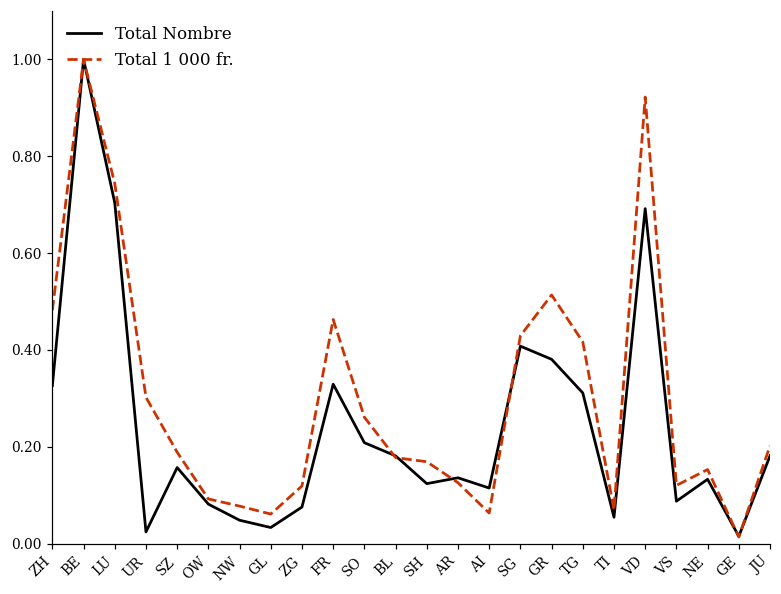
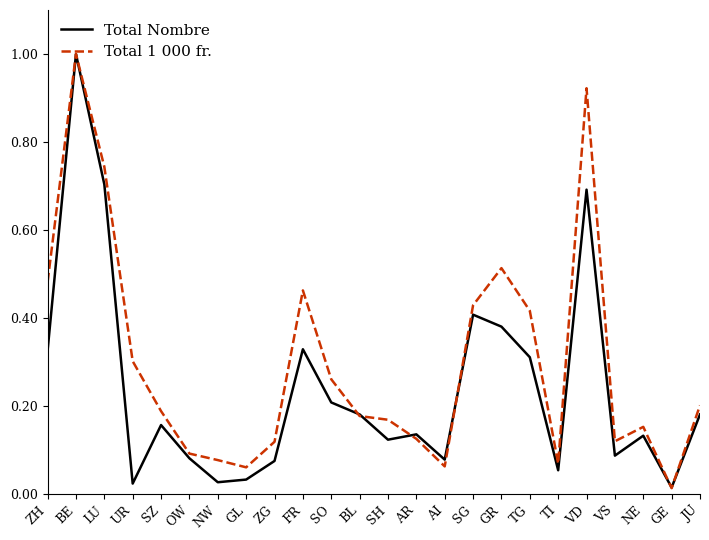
  {
    "Total Nombre": {
      "ZH": 0.33,
      "LU": 0.70,
      "UR": 0.02,
      "SZ": 0.16,
      "OW": 0.08,
-     "NW": 0.05,
+     "NW": 0.03,
      "GL": 0.03,
      "ZG": 0.08,
      "FR": 0.33,
      "SO": 0.21,
      "SH": 0.12,
      "AR": 0.14,
-     "AI": 0.11,
+     "AI": 0.08,
      "SG": 0.41,
      "GR": 0.38,
      "TG": 0.31,
      "TI": 0.05,
      "VD": 0.69,
      "VS": 0.09,
      "NE": 0.13,
      "JU": 0.18
    },
    "Total 1 000 fr.": {
      "ZH": 0.48,
      "LU": 0.74,
      "UR": 0.30,
      "SZ": 0.19,
      "OW": 0.09,
      "NW": 0.08,
      "GL": 0.06,
      "ZG": 0.12,
      "FR": 0.46,
      "SO": 0.26,
      "SH": 0.17,
      "AR": 0.13,
      "AI": 0.06,
      "SG": 0.43,
      "GR": 0.51,
      "TG": 0.42,
      "TI": 0.07,
      "VD": 0.92,
      "VS": 0.12,
      "NE": 0.15,
      "JU": 0.20
    }
  }
